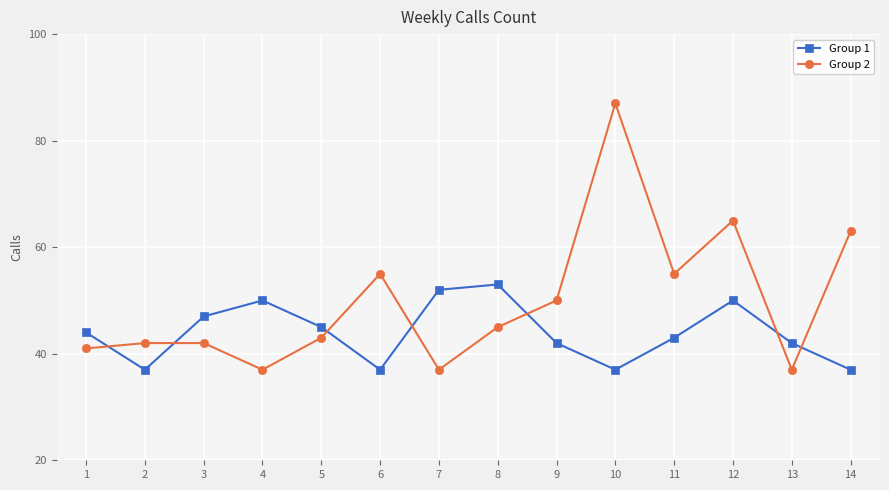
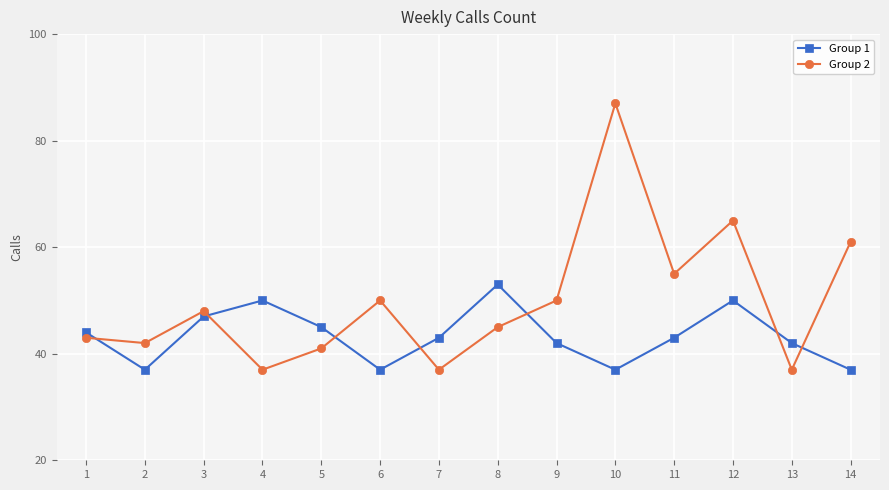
  {
    "Group 1": {
      "1": 44,
      "2": 37,
      "3": 47,
      "4": 50,
      "5": 45,
      "6": 37,
-     "7": 52,
+     "7": 43,
      "8": 53,
      "9": 42,
      "10": 37,
      "11": 43,
      "12": 50,
      "13": 42,
      "14": 37
    },
    "Group 2": {
-     "1": 41,
+     "1": 43,
      "2": 42,
-     "3": 42,
+     "3": 48,
      "4": 37,
-     "5": 43,
-     "6": 55,
+     "5": 41,
+     "6": 50,
      "7": 37,
      "8": 45,
      "9": 50,
      "10": 87,
      "11": 55,
      "12": 65,
      "13": 37,
-     "14": 63
+     "14": 61
    }
  }
